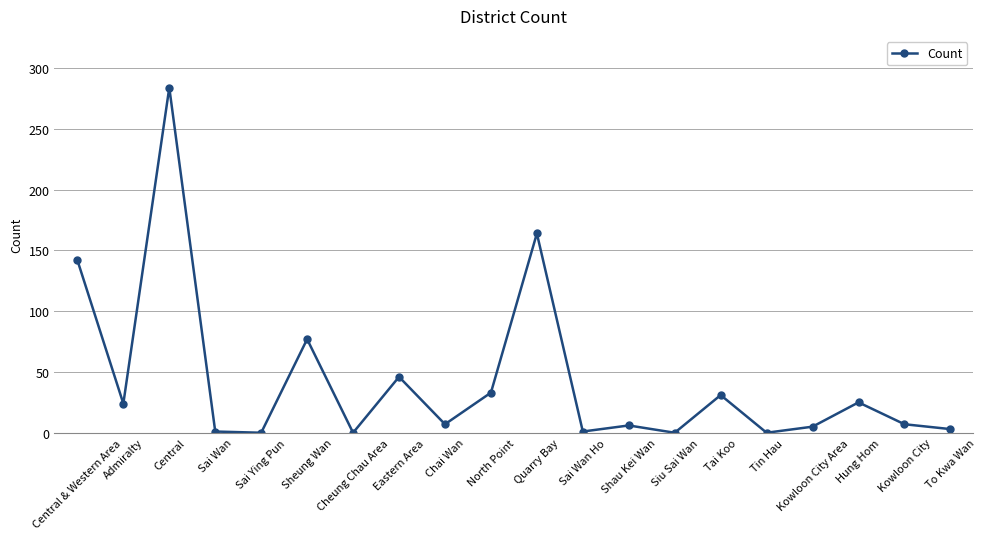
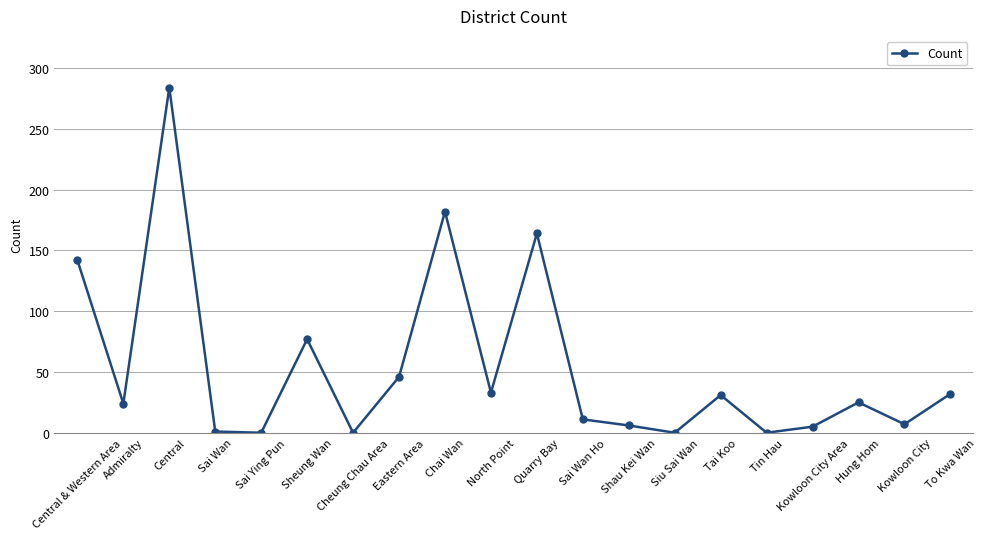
  {
    "Central & Western Area": 142,
    "Admiralty": 24,
    "Central": 284,
    "Sai Wan": 1,
    "Sai Ying Pun": 0,
    "Sheung Wan": 77,
    "Cheung Chau Area": 0,
    "Eastern Area": 46,
-   "Chai Wan": 7,
+   "Chai Wan": 182,
    "North Point": 33,
    "Quarry Bay": 164,
-   "Sai Wan Ho": 1,
+   "Sai Wan Ho": 11,
    "Shau Kei Wan": 6,
    "Siu Sai Wan": 0,
    "Tai Koo": 31,
    "Tin Hau": 0,
    "Kowloon City Area": 5,
    "Hung Hom": 25,
    "Kowloon City": 7,
-   "To Kwa Wan": 3
+   "To Kwa Wan": 32
  }
